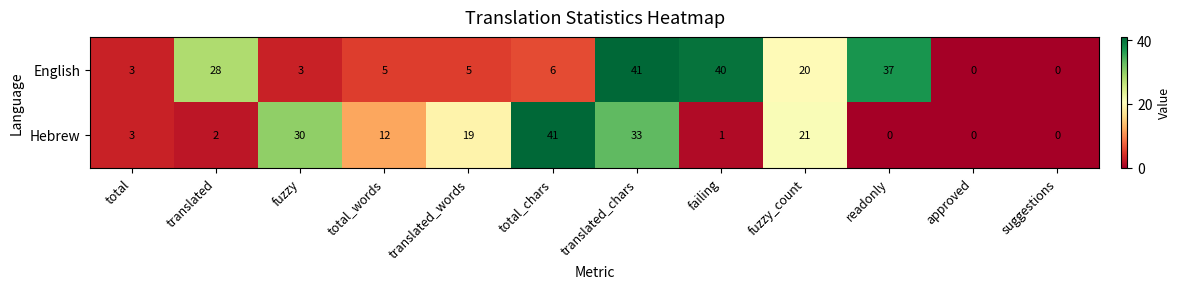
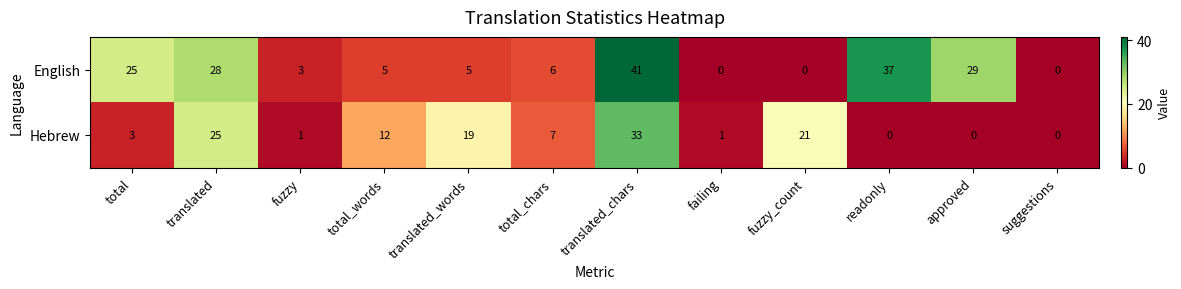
  {
    "English": {
-     "total": 3,
+     "total": 25,
      "translated": 28,
      "fuzzy": 3,
      "total_words": 5,
      "translated_words": 5,
      "total_chars": 6,
      "translated_chars": 41,
-     "failing": 40,
-     "fuzzy_count": 20,
+     "failing": 0,
+     "fuzzy_count": 0,
      "readonly": 37,
-     "approved": 0,
+     "approved": 29,
      "suggestions": 0
    },
    "Hebrew": {
      "total": 3,
-     "translated": 2,
-     "fuzzy": 30,
+     "translated": 25,
+     "fuzzy": 1,
      "total_words": 12,
      "translated_words": 19,
-     "total_chars": 41,
+     "total_chars": 7,
      "translated_chars": 33,
      "failing": 1,
      "fuzzy_count": 21,
      "readonly": 0,
      "approved": 0,
      "suggestions": 0
    }
  }
